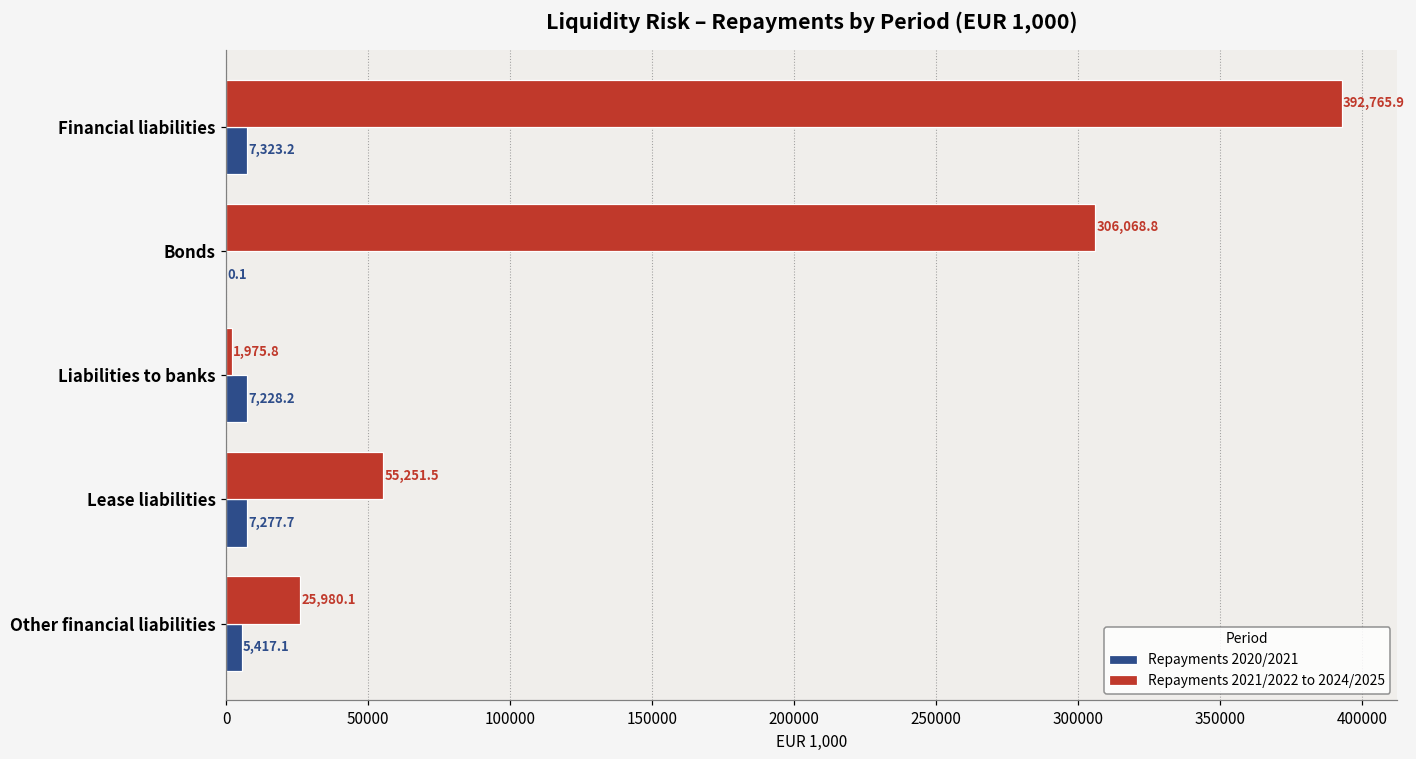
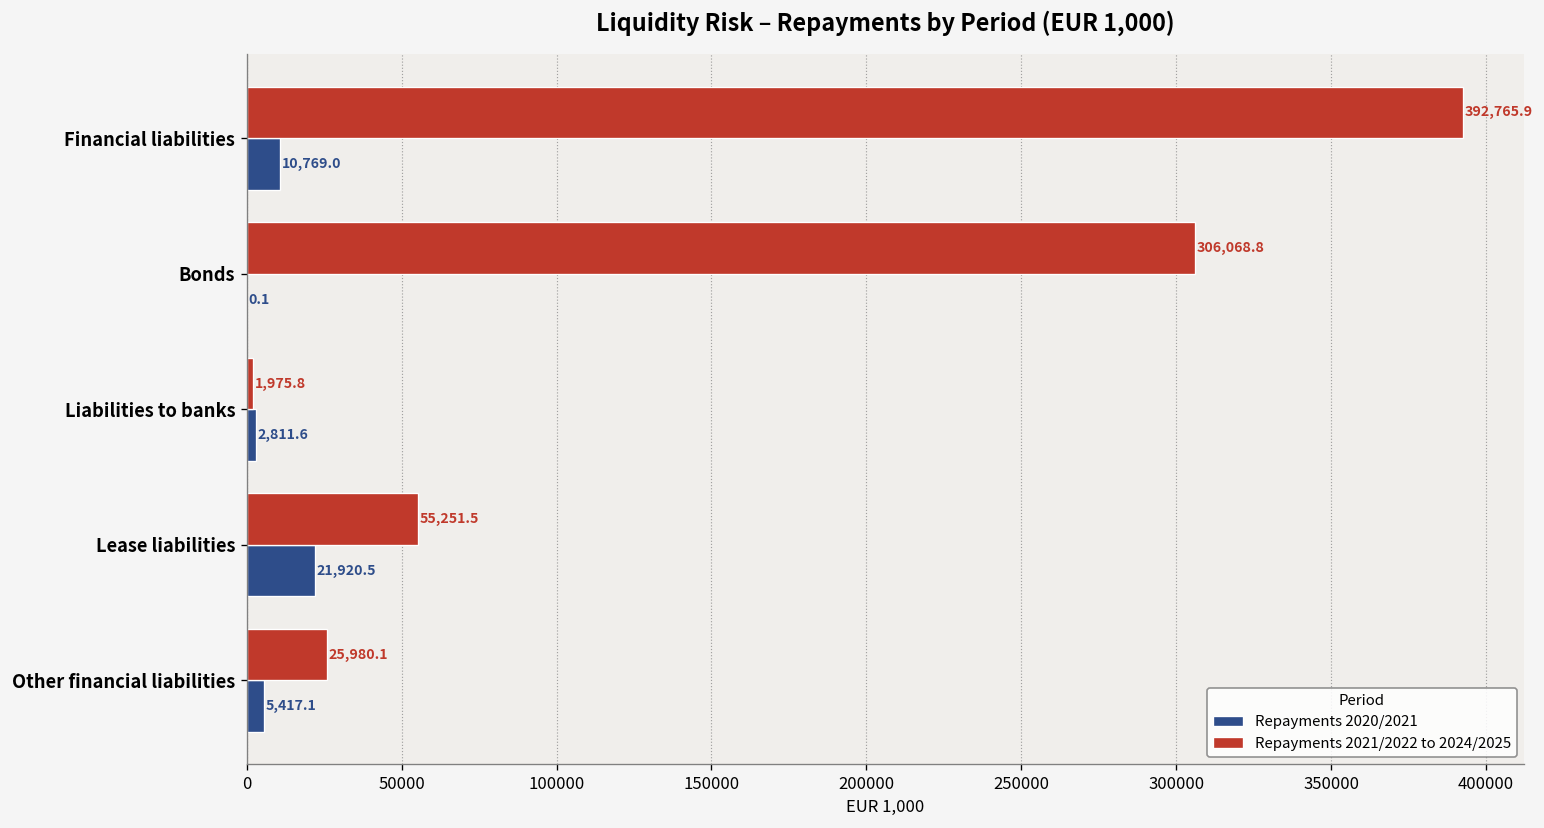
  {
    "Repayments 2020/2021": {
-     "Financial liabilities": "7,323.2",
+     "Financial liabilities": "10,769.0",
      "Bonds": "0.1",
-     "Liabilities to banks": "7,228.2",
-     "Lease liabilities": "7,277.7",
+     "Liabilities to banks": "2,811.6",
+     "Lease liabilities": "21,920.5",
      "Other financial liabilities": "5,417.1"
    },
    "Repayments 2021/2022 to 2024/2025": {
      "Financial liabilities": "392,765.9",
      "Bonds": "306,068.8",
      "Liabilities to banks": "1,975.8",
      "Lease liabilities": "55,251.5",
      "Other financial liabilities": "25,980.1"
    }
  }
